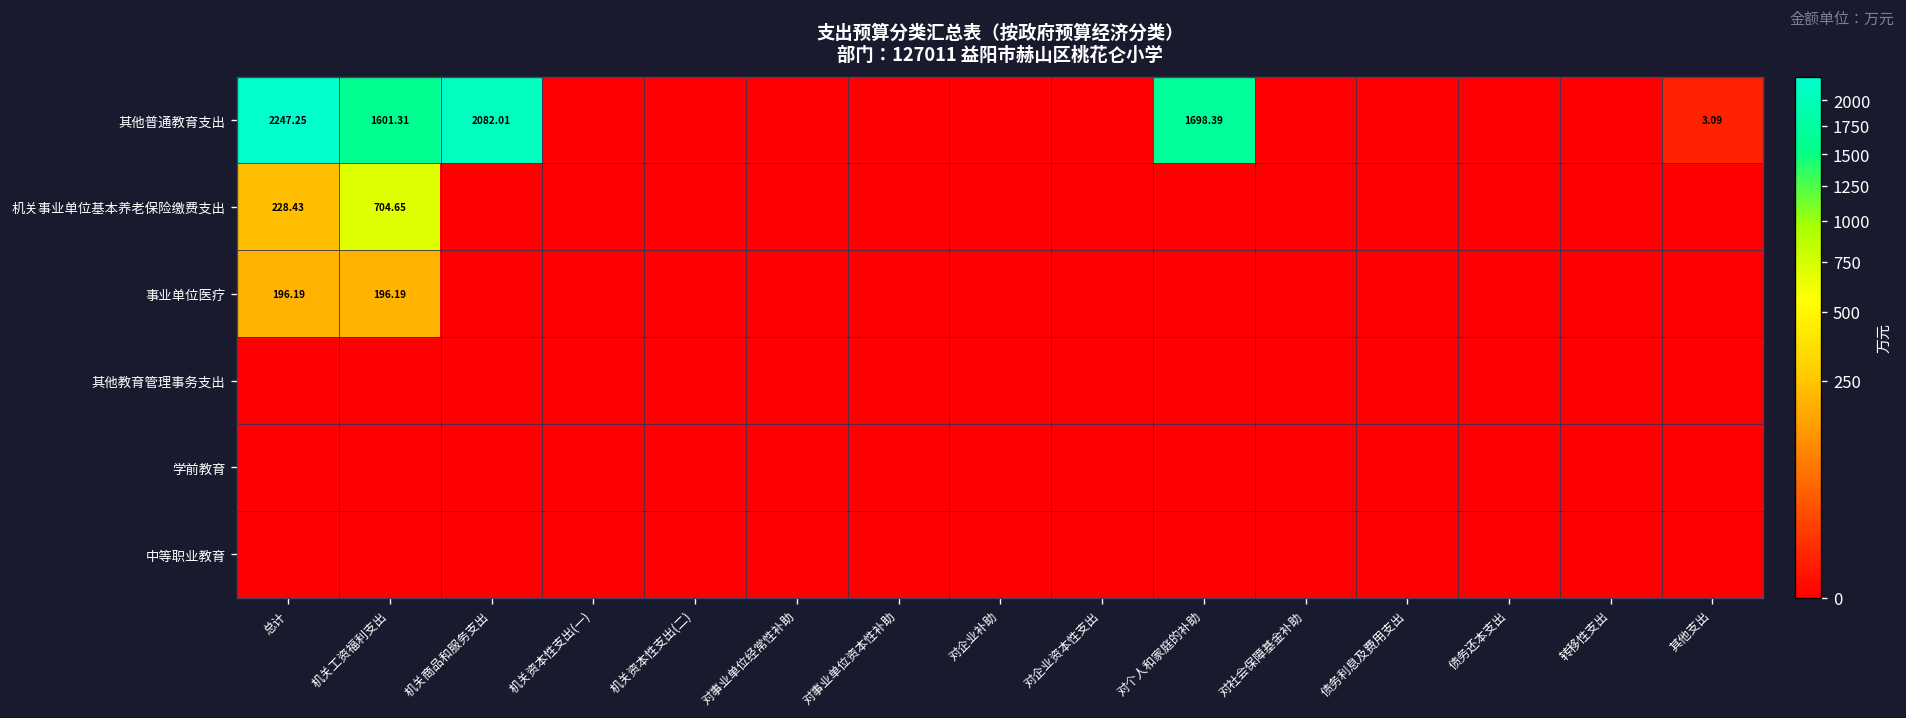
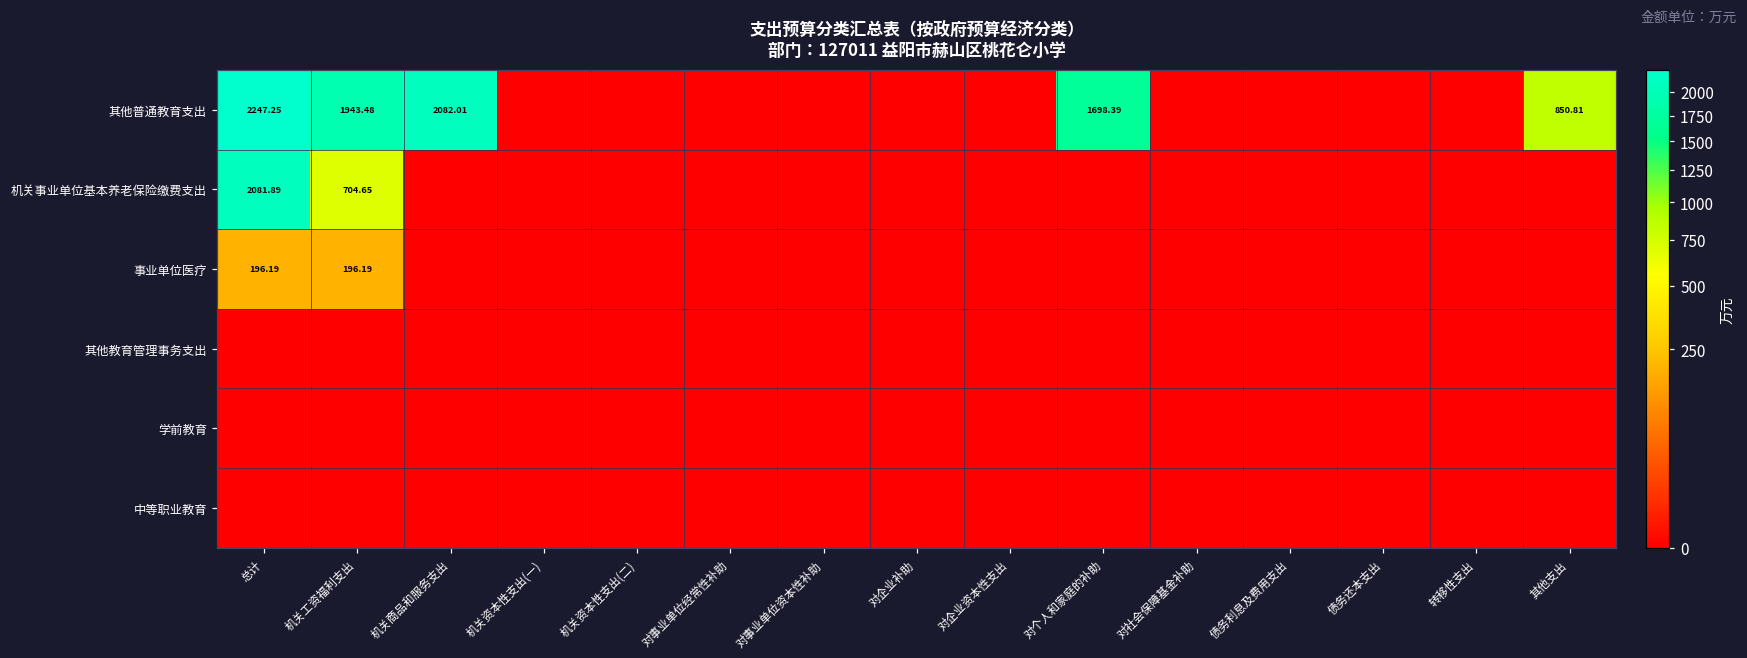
  {
    "其他普通教育支出": {
      "总计": 2247.25,
-     "机关工资福利支出": 1601.31,
+     "机关工资福利支出": 1943.48,
      "机关商品和服务支出": 2082.01,
      "对个人和家庭的补助": 1698.39,
-     "其他支出": 3.09
+     "其他支出": 850.81
    },
    "机关事业单位基本养老保险缴费支出": {
-     "总计": 228.43,
+     "总计": 2081.89,
      "机关工资福利支出": 704.65
    },
    "事业单位医疗": {
      "总计": 196.19,
      "机关工资福利支出": 196.19
    }
  }
